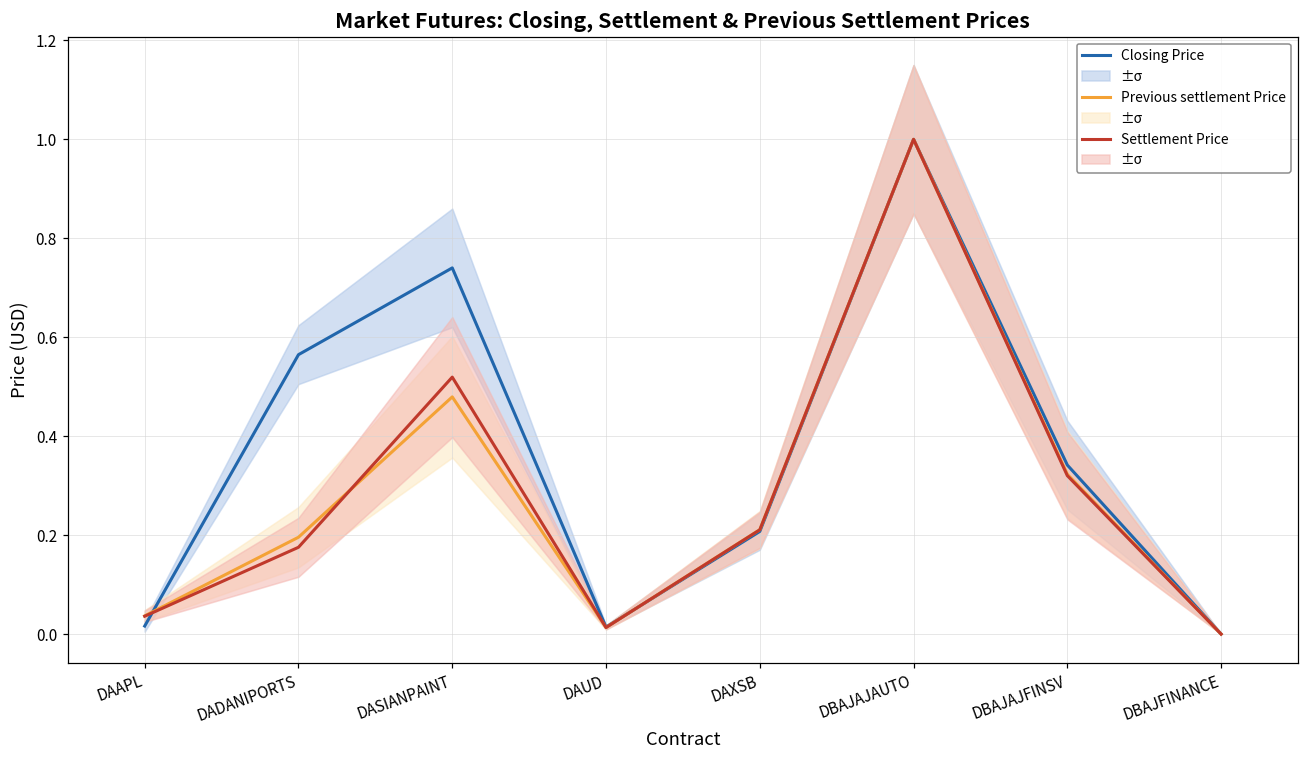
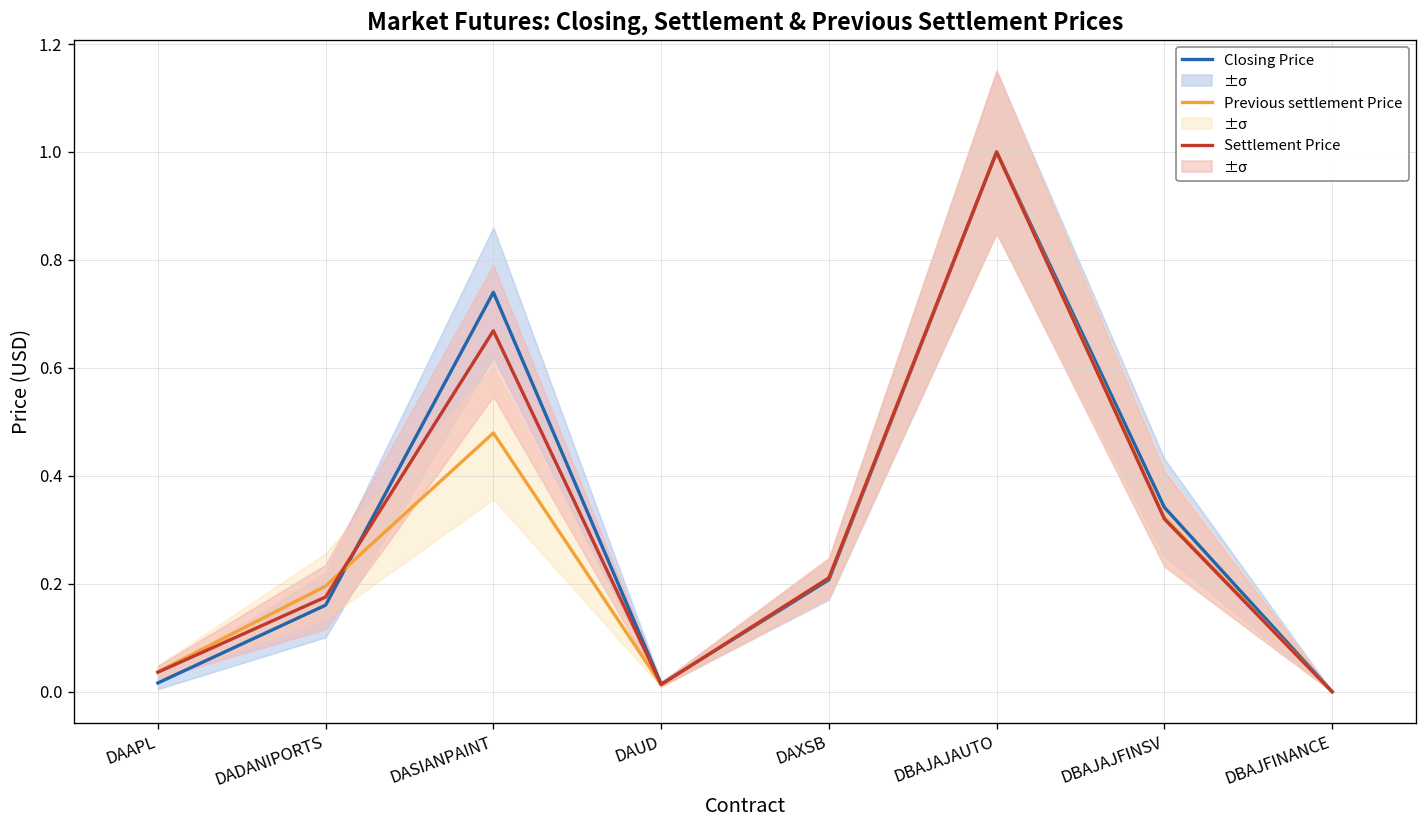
  {
    "Closing Price": {
      "DAAPL": 0.02,
-     "DADANIPORTS": 0.56,
+     "DADANIPORTS": 0.16,
      "DASIANPAINT": 0.74,
      "DBAJAJFINSV": 0.34
    },
    "Previous settlement Price": {
      "DADANIPORTS": 0.20,
      "DASIANPAINT": 0.48
    },
    "Settlement Price": {
      "DADANIPORTS": 0.18,
-     "DASIANPAINT": 0.52
+     "DASIANPAINT": 0.67
    }
  }
